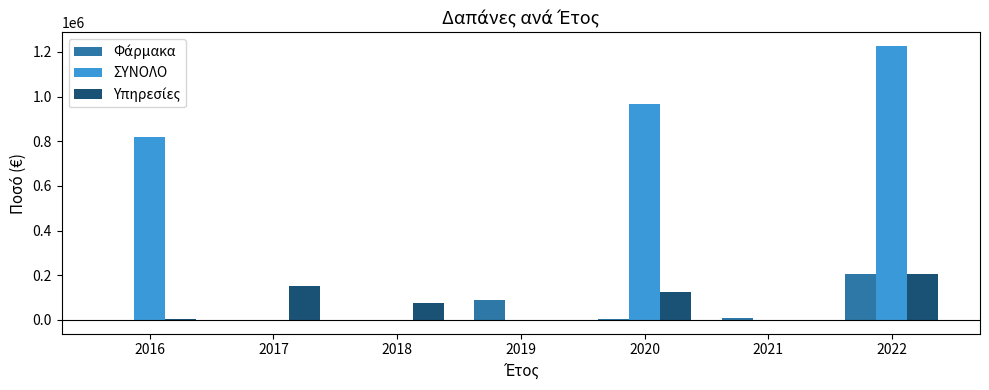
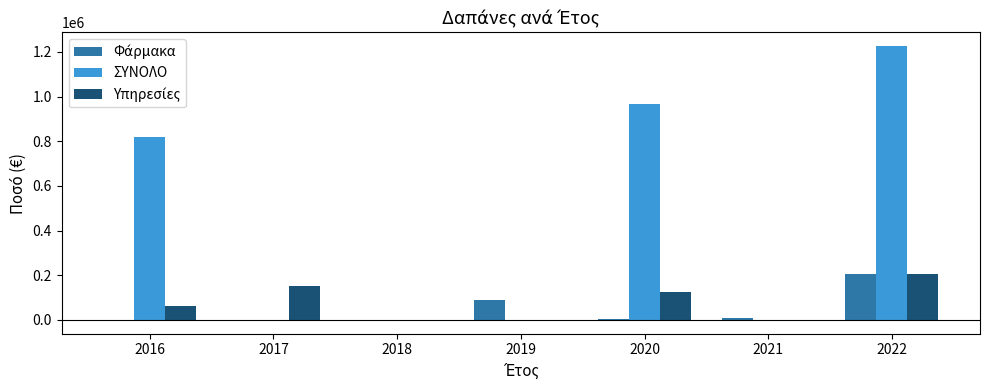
  {
    "Φάρμακα": {
      "2019": 90000,
      "2022": 210000
    },
    "ΣΥΝΟΛΟ": {
      "2016": 820000,
      "2020": 970000,
      "2022": 1230000
    },
    "Υπηρεσίες": {
-     "2016": 0,
+     "2016": 60000,
      "2017": 150000,
-     "2018": 80000,
+     "2018": 0,
      "2020": 120000,
      "2021": 0,
      "2022": 200000
    }
  }
